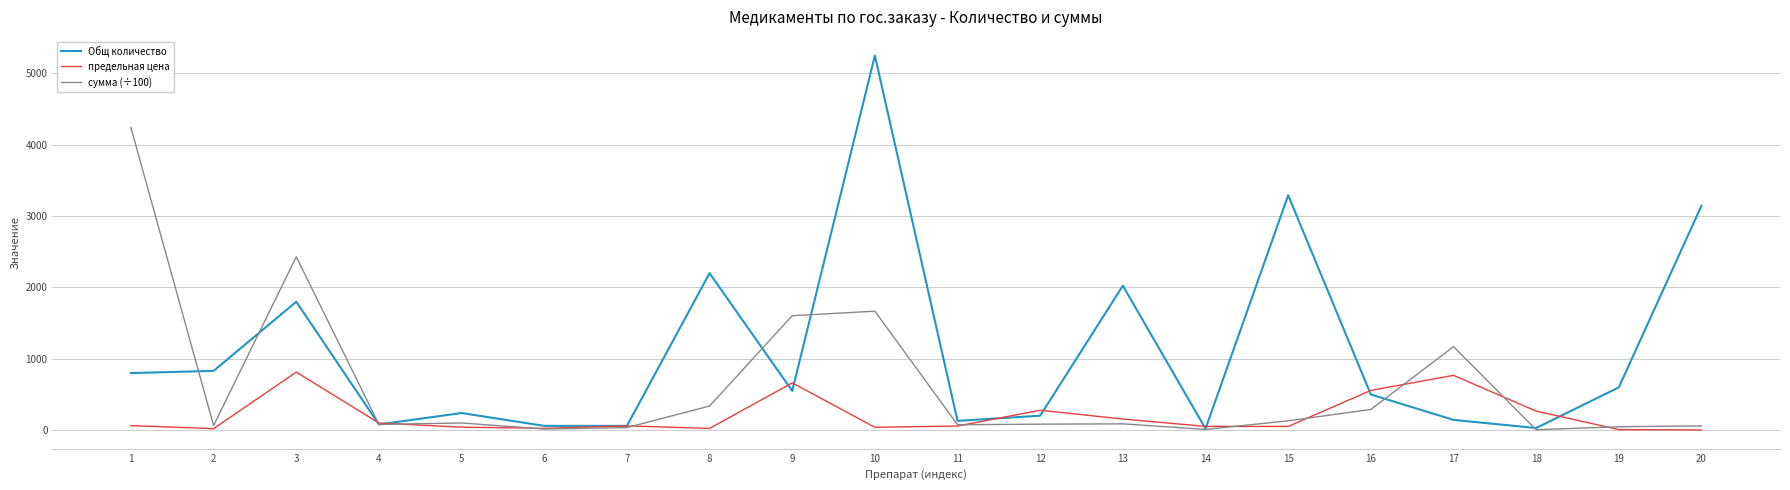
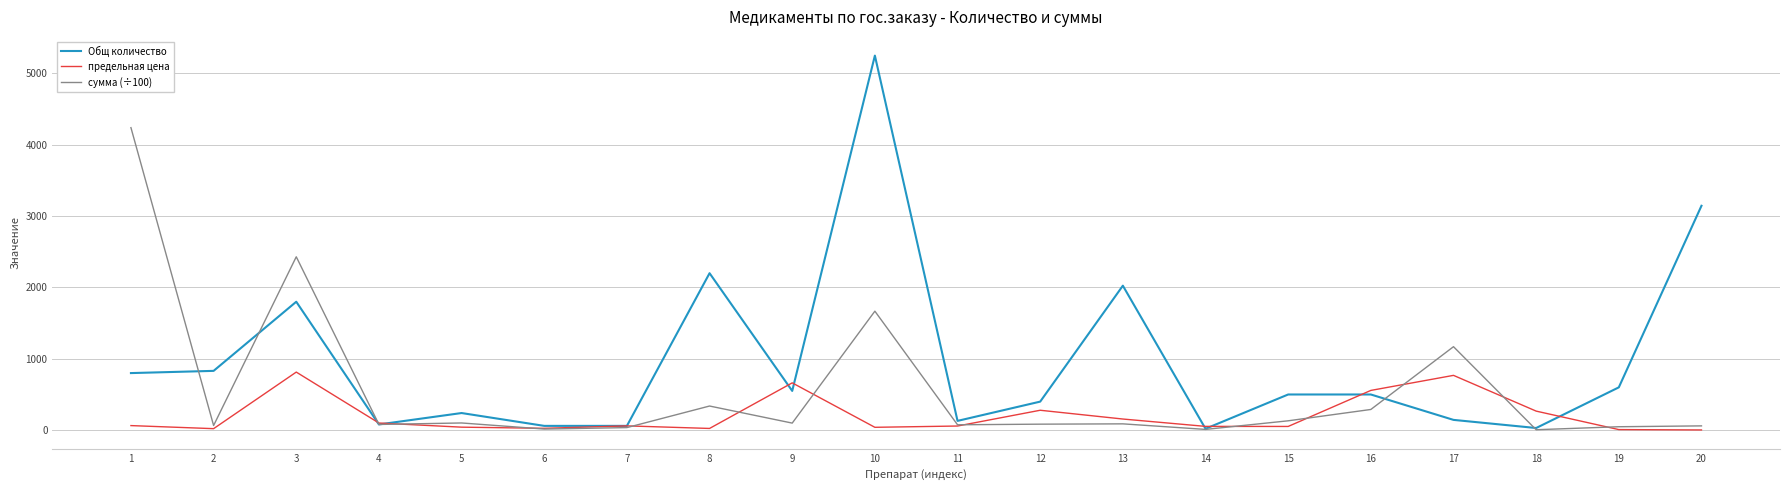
  {
    "Общ количество": {
      "1": 800,
      "2": 800,
      "3": 1800,
      "5": 200,
      "8": 2200,
      "9": 600,
      "10": 5300,
      "11": 100,
-     "12": 200,
+     "12": 400,
      "13": 2000,
-     "15": 3300,
+     "15": 500,
      "16": 500,
      "17": 100,
      "19": 600,
      "20": 3100
    },
    "предельная цена": {
      "1": 100,
      "2": 0,
      "3": 800,
      "5": 0,
      "8": 0,
      "9": 700,
      "10": 0,
      "12": 300,
      "13": 200,
      "15": 100,
      "16": 600,
      "17": 800,
      "18": 300,
      "19": 0,
      "20": 0
    },
    "сумма (÷100)": {
      "1": 4200,
      "2": 100,
      "3": 2400,
      "5": 100,
      "8": 300,
-     "9": 1600,
+     "9": 100,
      "10": 1700,
      "12": 100,
      "13": 100,
      "15": 100,
      "16": 300,
      "17": 1200,
      "19": 0,
      "20": 100
    }
  }
